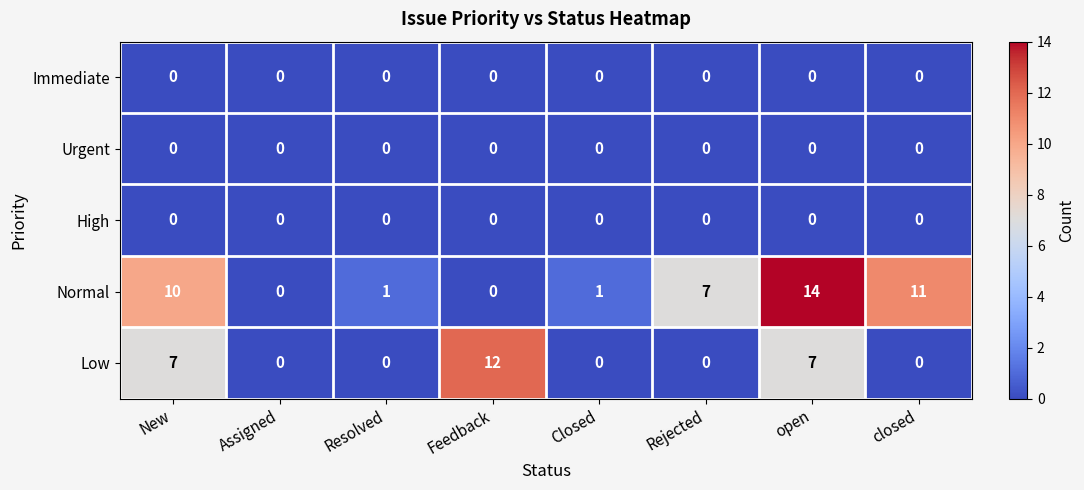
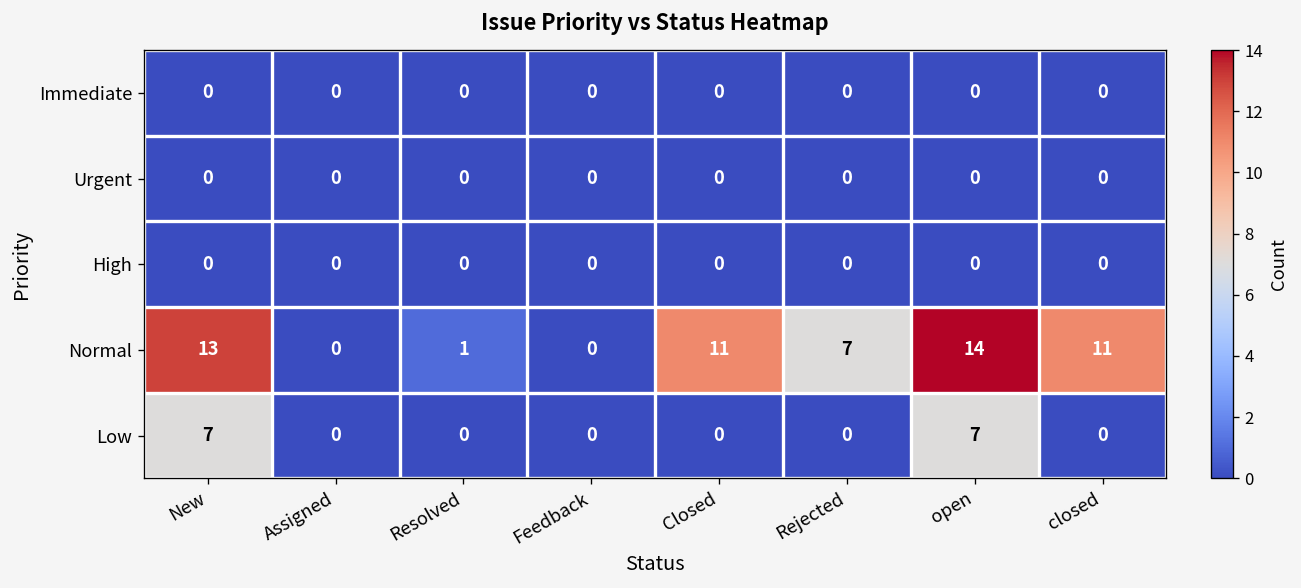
  {
    "Immediate": {
      "New": 0,
      "Assigned": 0,
      "Resolved": 0,
      "Feedback": 0,
      "Closed": 0,
      "Rejected": 0,
      "open": 0,
      "closed": 0
    },
    "Urgent": {
      "New": 0,
      "Assigned": 0,
      "Resolved": 0,
      "Feedback": 0,
      "Closed": 0,
      "Rejected": 0,
      "open": 0,
      "closed": 0
    },
    "High": {
      "New": 0,
      "Assigned": 0,
      "Resolved": 0,
      "Feedback": 0,
      "Closed": 0,
      "Rejected": 0,
      "open": 0,
      "closed": 0
    },
    "Normal": {
-     "New": 10,
+     "New": 13,
      "Assigned": 0,
      "Resolved": 1,
      "Feedback": 0,
-     "Closed": 1,
+     "Closed": 11,
      "Rejected": 7,
      "open": 14,
      "closed": 11
    },
    "Low": {
      "New": 7,
      "Assigned": 0,
      "Resolved": 0,
-     "Feedback": 12,
+     "Feedback": 0,
      "Closed": 0,
      "Rejected": 0,
      "open": 7,
      "closed": 0
    }
  }
